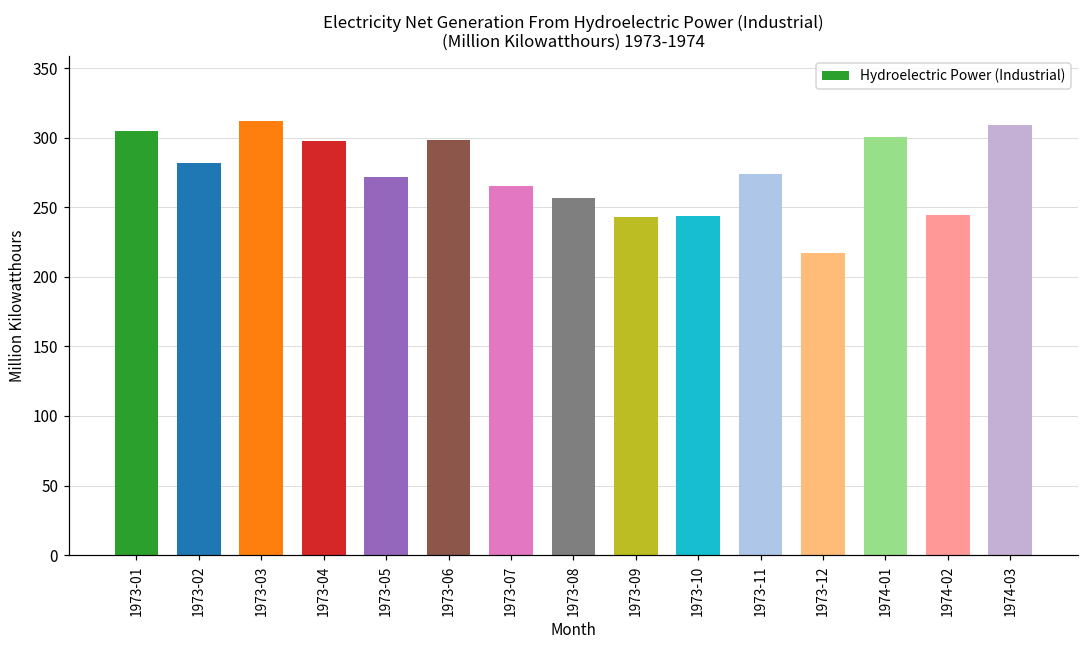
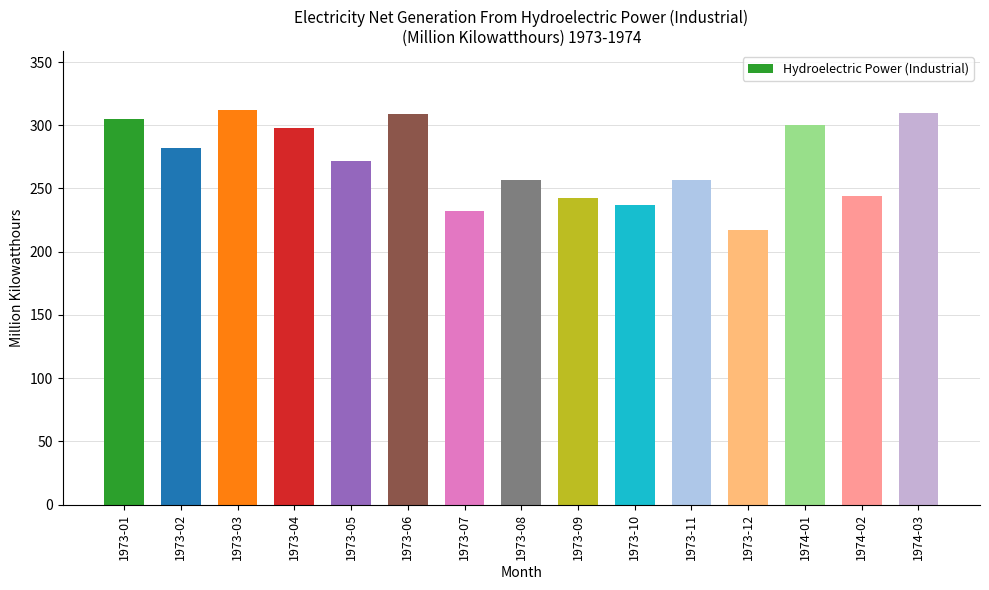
  {
    "1973-01": 305,
    "1973-02": 282,
    "1973-03": 312,
    "1973-04": 298,
    "1973-05": 272,
-   "1973-06": 298,
-   "1973-07": 266,
+   "1973-06": 309,
+   "1973-07": 232,
    "1973-08": 257,
    "1973-09": 243,
-   "1973-10": 244,
-   "1973-11": 274,
+   "1973-10": 237,
+   "1973-11": 257,
    "1973-12": 217,
    "1974-01": 301,
    "1974-02": 244,
    "1974-03": 309
  }
